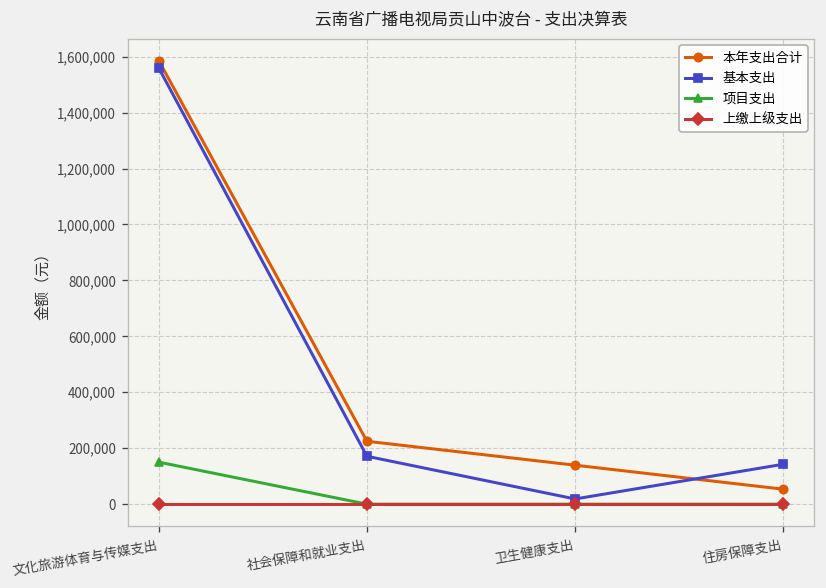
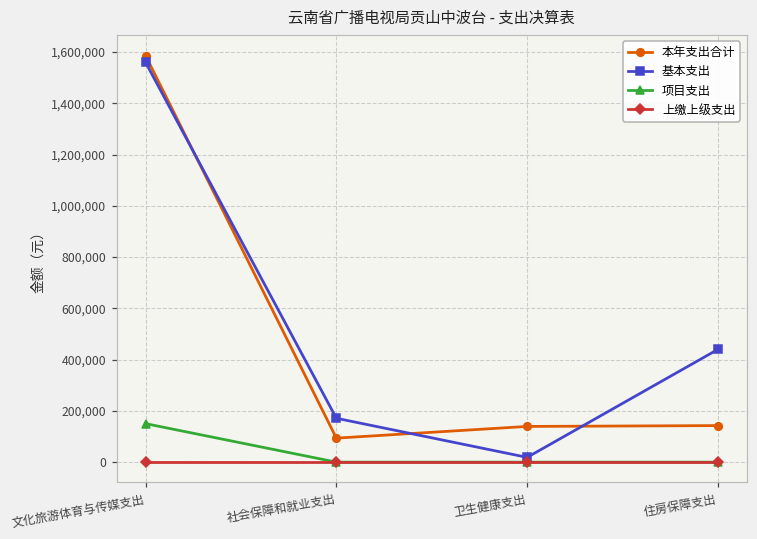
  {
    "本年支出合计": {
      "文化旅游体育与传媒支出": "1,590,000",
-     "社会保障和就业支出": "220,000",
+     "社会保障和就业支出": "90,000",
      "卫生健康支出": "140,000",
-     "住房保障支出": "50,000"
+     "住房保障支出": "140,000"
    },
    "基本支出": {
      "文化旅游体育与传媒支出": "1,560,000",
      "社会保障和就业支出": "170,000",
      "卫生健康支出": "20,000",
-     "住房保障支出": "140,000"
+     "住房保障支出": "440,000"
    },
    "项目支出": {
      "文化旅游体育与传媒支出": "150,000"
    },
    "上缴上级支出": {
      "文化旅游体育与传媒支出": "0"
    }
  }
